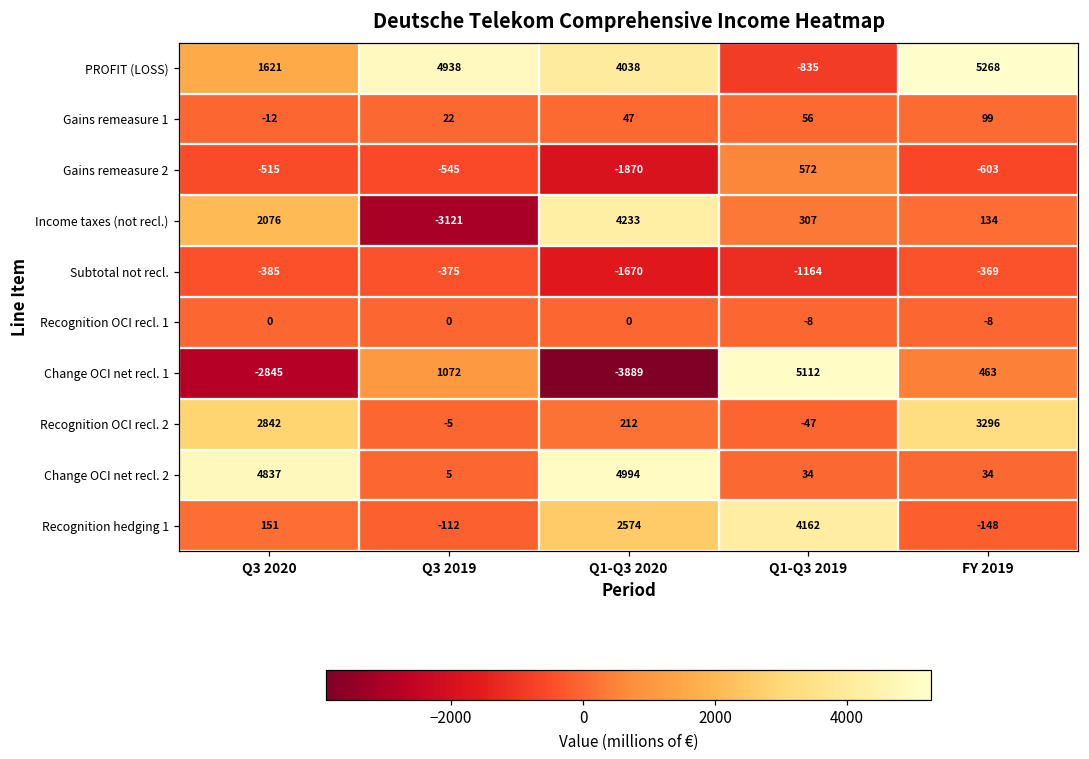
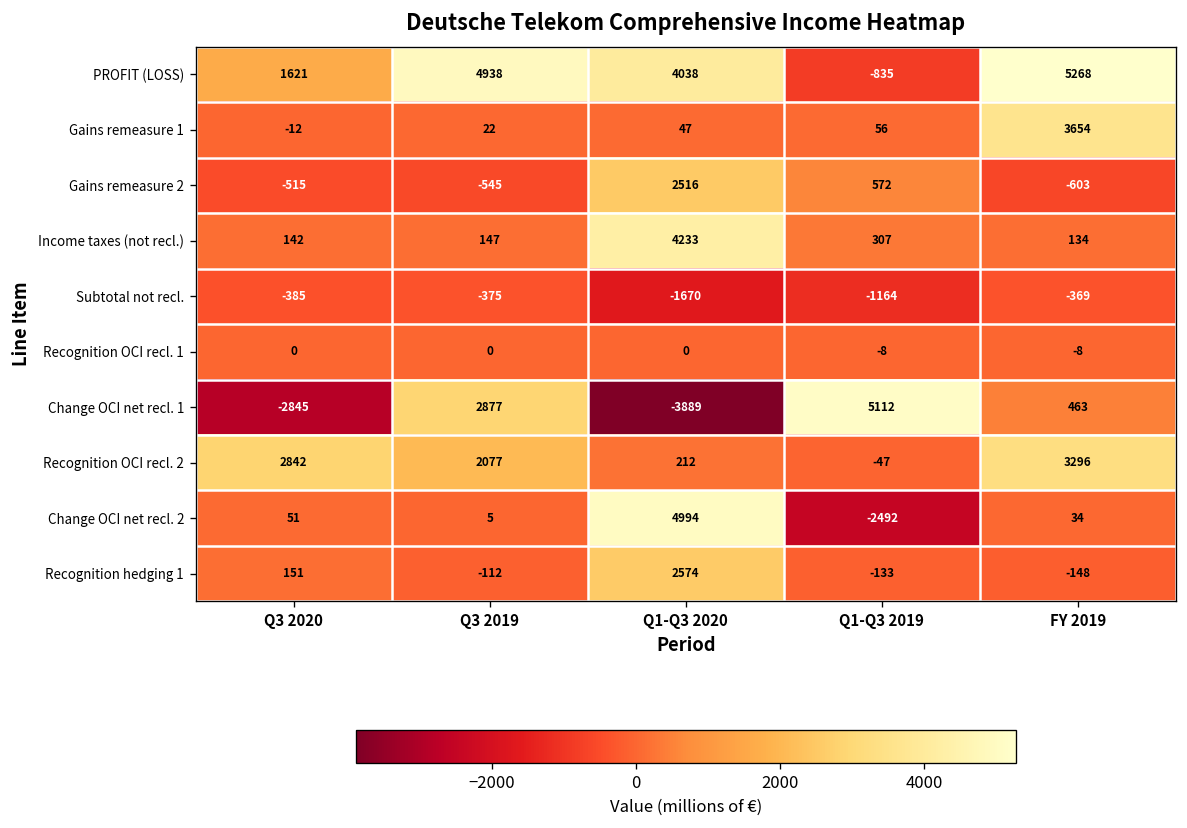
  {
    "PROFIT (LOSS)": {
      "Q3 2020": 1621,
      "Q3 2019": 4938,
      "Q1-Q3 2020": 4038,
      "Q1-Q3 2019": -835,
      "FY 2019": 5268
    },
    "Gains remeasure 1": {
      "Q3 2020": -12,
      "Q3 2019": 22,
      "Q1-Q3 2020": 47,
      "Q1-Q3 2019": 56,
-     "FY 2019": 99
+     "FY 2019": 3654
    },
    "Gains remeasure 2": {
      "Q3 2020": -515,
      "Q3 2019": -545,
-     "Q1-Q3 2020": -1870,
+     "Q1-Q3 2020": 2516,
      "Q1-Q3 2019": 572,
      "FY 2019": -603
    },
    "Income taxes (not recl.)": {
-     "Q3 2020": 2076,
-     "Q3 2019": -3121,
+     "Q3 2020": 142,
+     "Q3 2019": 147,
      "Q1-Q3 2020": 4233,
      "Q1-Q3 2019": 307,
      "FY 2019": 134
    },
    "Subtotal not recl.": {
      "Q3 2020": -385,
      "Q3 2019": -375,
      "Q1-Q3 2020": -1670,
      "Q1-Q3 2019": -1164,
      "FY 2019": -369
    },
    "Recognition OCI recl. 1": {
      "Q3 2020": 0,
      "Q3 2019": 0,
      "Q1-Q3 2020": 0,
      "Q1-Q3 2019": -8,
      "FY 2019": -8
    },
    "Change OCI net recl. 1": {
      "Q3 2020": -2845,
-     "Q3 2019": 1072,
+     "Q3 2019": 2877,
      "Q1-Q3 2020": -3889,
      "Q1-Q3 2019": 5112,
      "FY 2019": 463
    },
    "Recognition OCI recl. 2": {
      "Q3 2020": 2842,
-     "Q3 2019": -5,
+     "Q3 2019": 2077,
      "Q1-Q3 2020": 212,
      "Q1-Q3 2019": -47,
      "FY 2019": 3296
    },
    "Change OCI net recl. 2": {
-     "Q3 2020": 4837,
+     "Q3 2020": 51,
      "Q3 2019": 5,
      "Q1-Q3 2020": 4994,
-     "Q1-Q3 2019": 34,
+     "Q1-Q3 2019": -2492,
      "FY 2019": 34
    },
    "Recognition hedging 1": {
      "Q3 2020": 151,
      "Q3 2019": -112,
      "Q1-Q3 2020": 2574,
-     "Q1-Q3 2019": 4162,
+     "Q1-Q3 2019": -133,
      "FY 2019": -148
    }
  }
